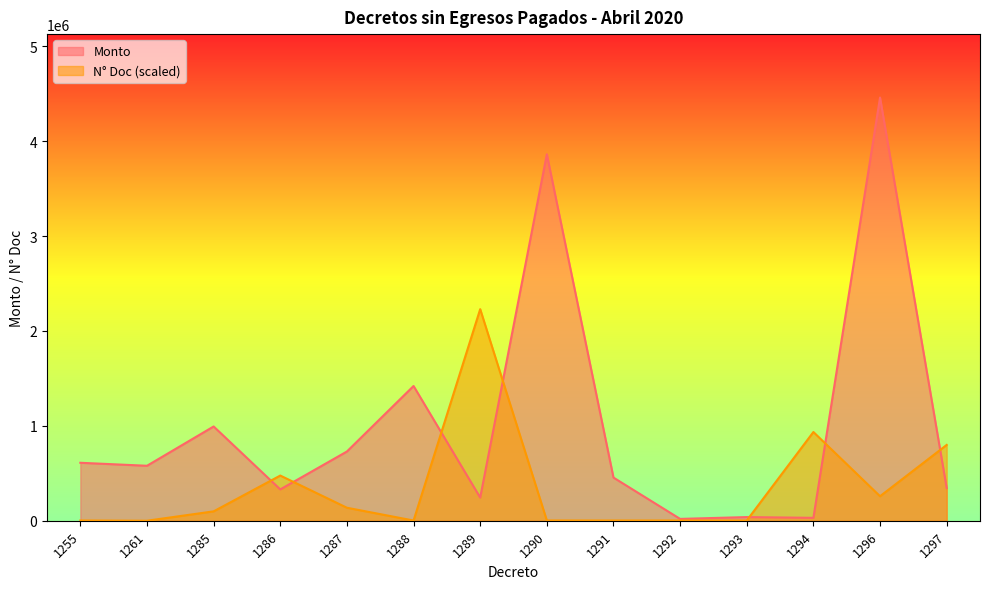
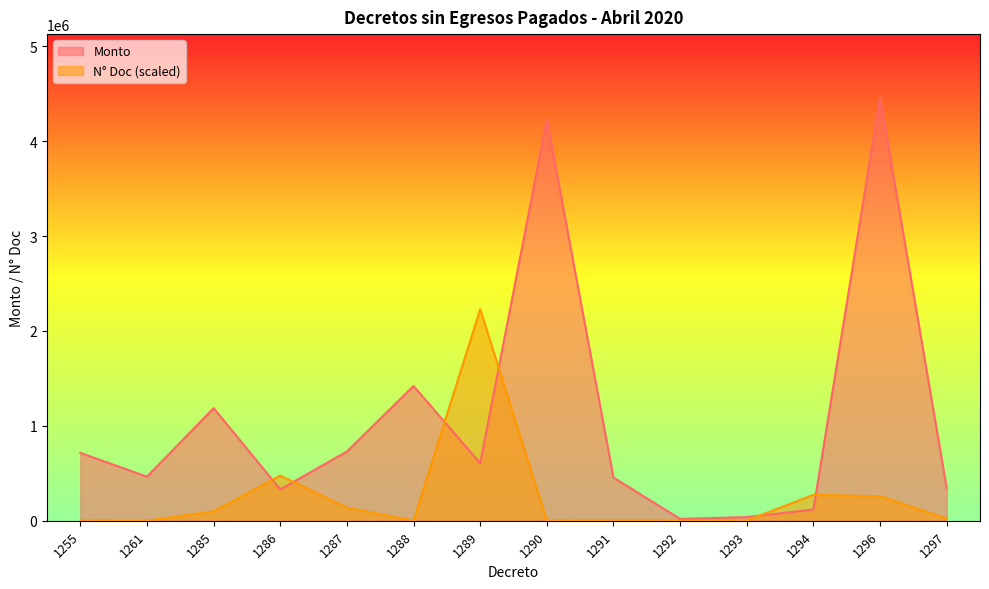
  {
    "Monto": {
-     "1255": 600000,
-     "1261": 600000,
-     "1285": 1000000,
+     "1255": 700000,
+     "1261": 500000,
+     "1285": 1200000,
      "1286": 300000,
      "1287": 700000,
      "1288": 1400000,
-     "1289": 200000,
-     "1290": 3900000,
+     "1289": 600000,
+     "1290": 4200000,
      "1291": 500000,
      "1293": 0,
-     "1294": 0,
+     "1294": 100000,
      "1296": 4500000,
      "1297": 300000
    },
    "N° Doc (scaled)": {
      "1255": 0,
      "1261": 0,
      "1285": 100000,
      "1286": 500000,
      "1287": 100000,
      "1288": 0,
      "1289": 2200000,
      "1290": 0,
      "1291": 0,
      "1293": 0,
-     "1294": 900000,
+     "1294": 300000,
      "1296": 300000,
-     "1297": 800000
+     "1297": 0
    }
  }
